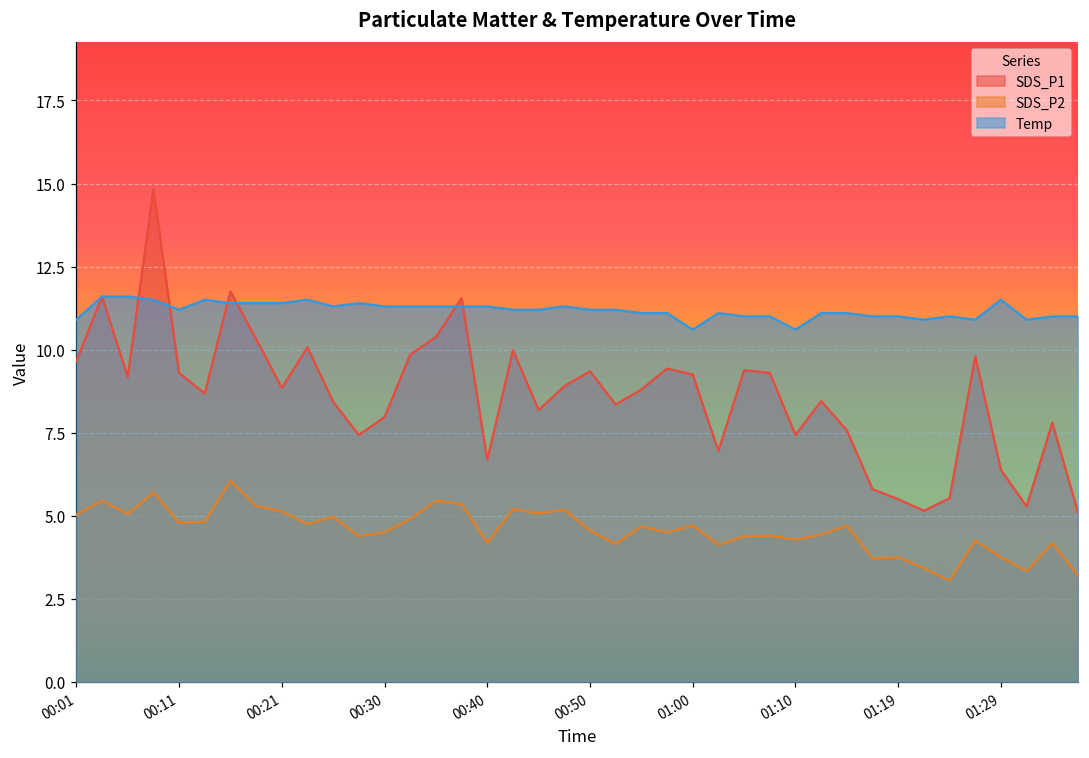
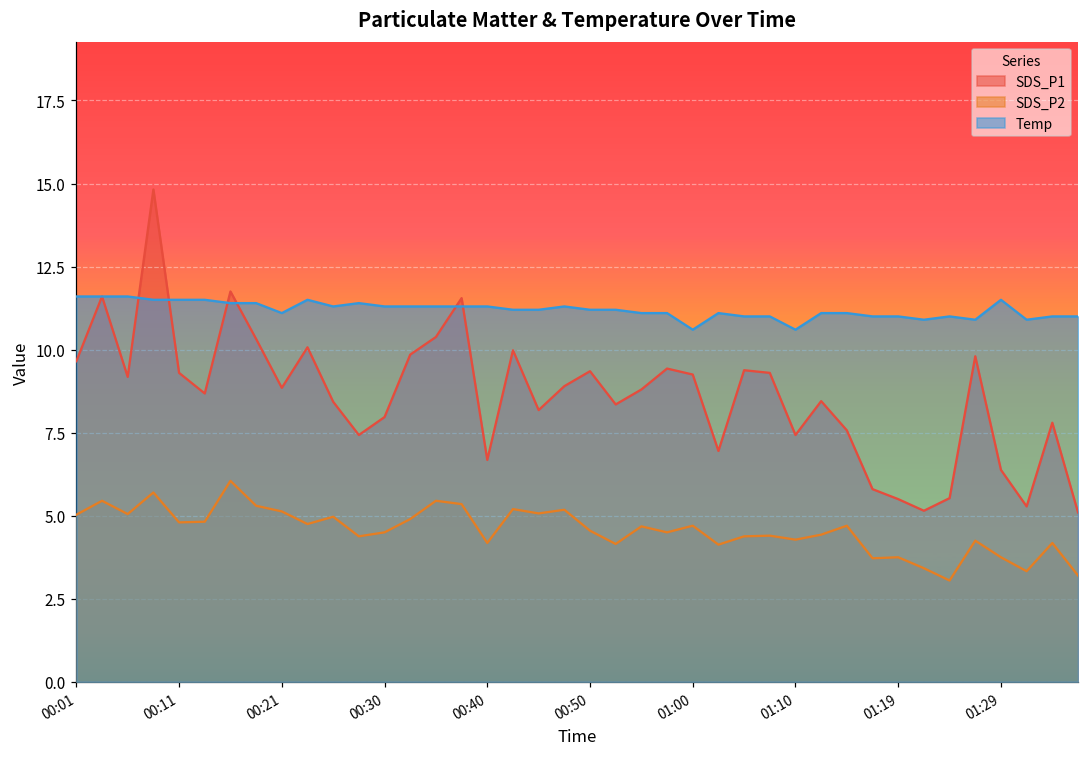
  {
    "Temp": {
-     "00:01": 10.9,
-     "00:11": 11.2,
-     "00:21": 11.4,
+     "00:01": 11.6,
+     "00:11": 11.5,
+     "00:21": 11.1,
      "00:30": 11.3,
      "00:40": 11.3,
      "00:50": 11.2,
      "01:00": 10.6,
      "01:10": 10.6,
      "01:19": 11.0,
      "01:29": 11.5
    }
  }
